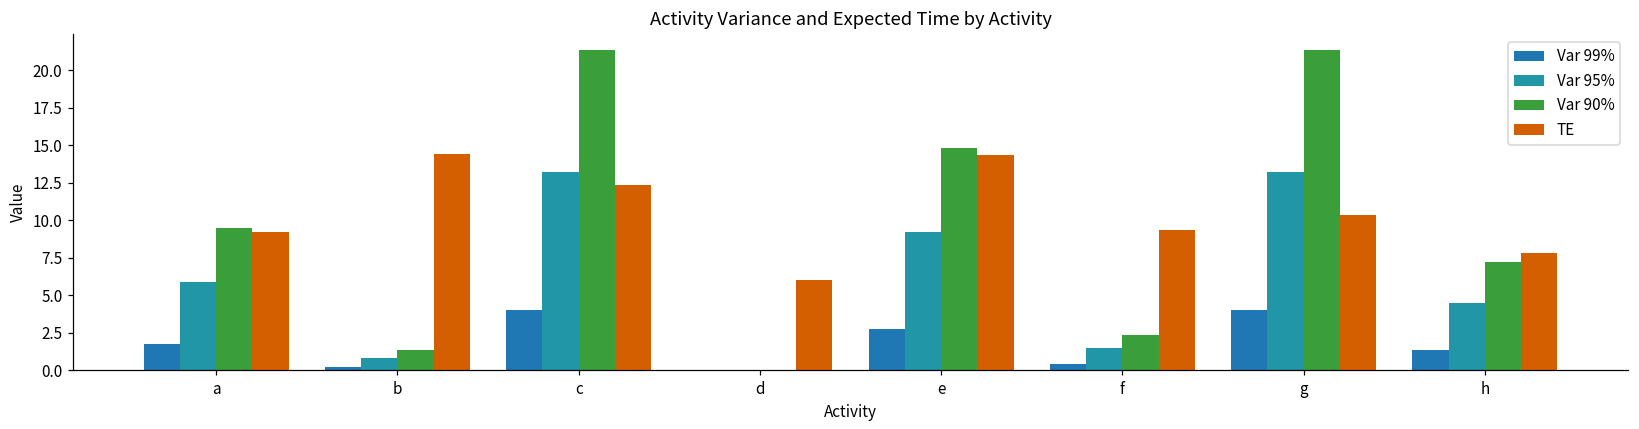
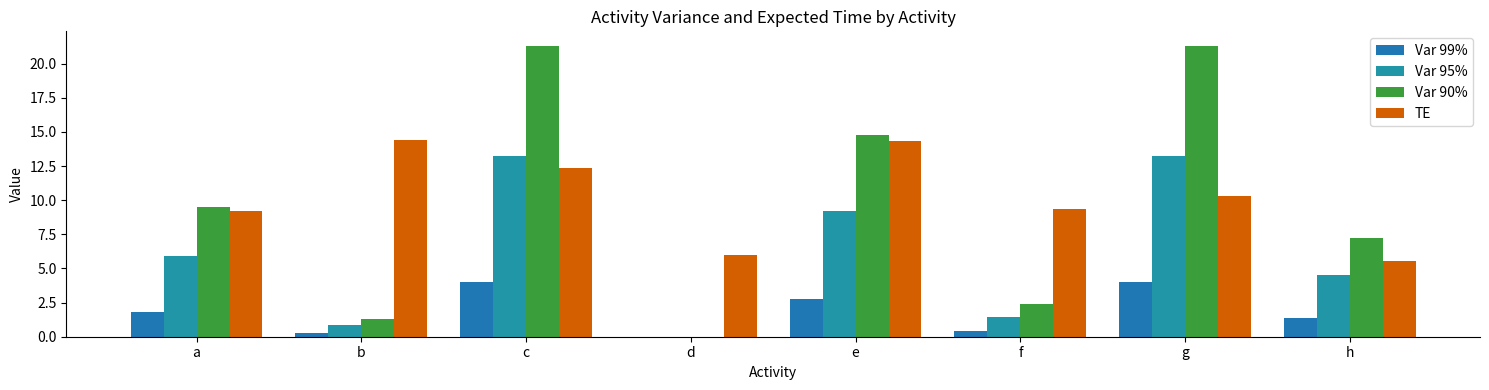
  {
    "Var 90%": {
      "a": 9.5,
      "b": 1.3,
      "c": 21.3,
      "d": 0.0,
      "e": 14.8,
      "f": 2.4,
      "g": 21.3,
      "h": 7.2
    },
    "TE": {
      "a": 9.2,
      "b": 14.4,
      "c": 12.3,
      "d": 6.0,
      "e": 14.3,
      "f": 9.3,
      "g": 10.3,
-     "h": 7.8
+     "h": 5.5
    }
  }
